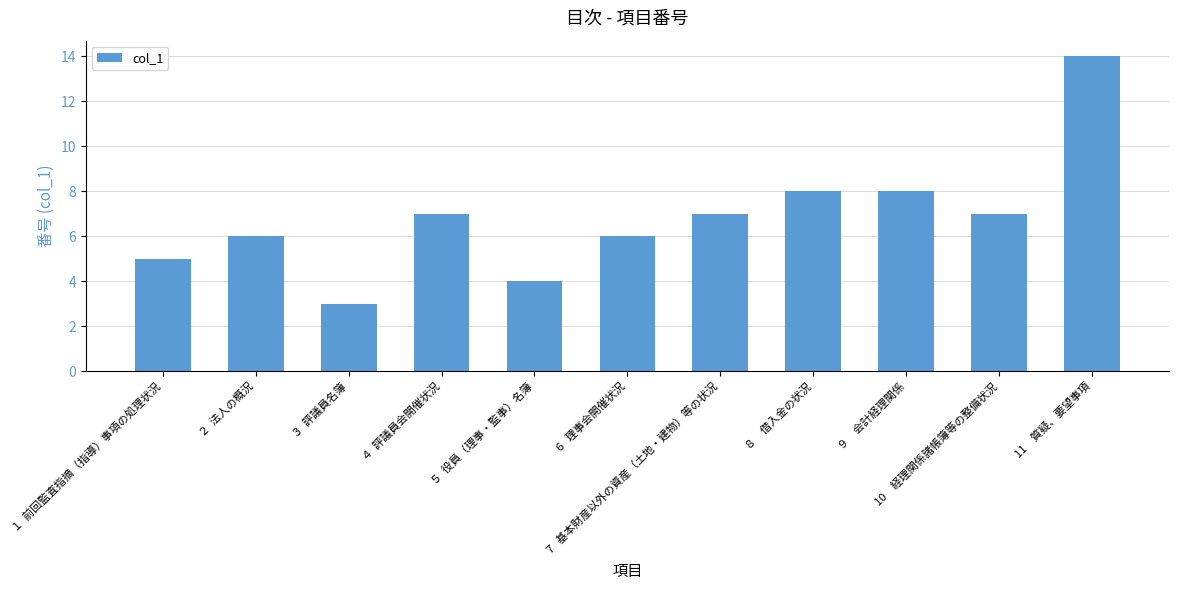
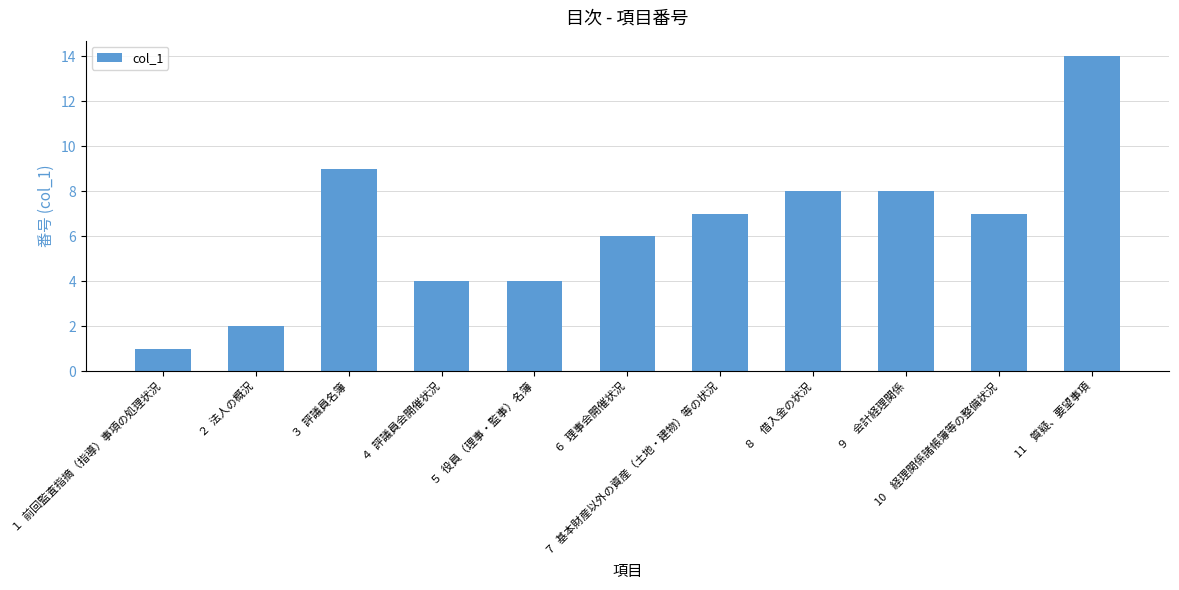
  {
-   "１ 前回監査指摘（指導）事項の処理状況": 5,
-   "２ 法人の概況": 6,
-   "３ 評議員名簿": 3,
-   "４ 評議員会開催状況": 7,
+   "１ 前回監査指摘（指導）事項の処理状況": 1,
+   "２ 法人の概況": 2,
+   "３ 評議員名簿": 9,
+   "４ 評議員会開催状況": 4,
    "５ 役員（理事・監事）名簿": 4,
    "６ 理事会開催状況": 6,
    "７ 基本財産以外の資産（土地・建物）等の状況": 7,
    "８ 借入金の状況": 8,
    "９ 会計経理関係": 8,
    "10 経理関係諸帳簿等の整備状況": 7,
    "11 質疑、要望事項": 14
  }
